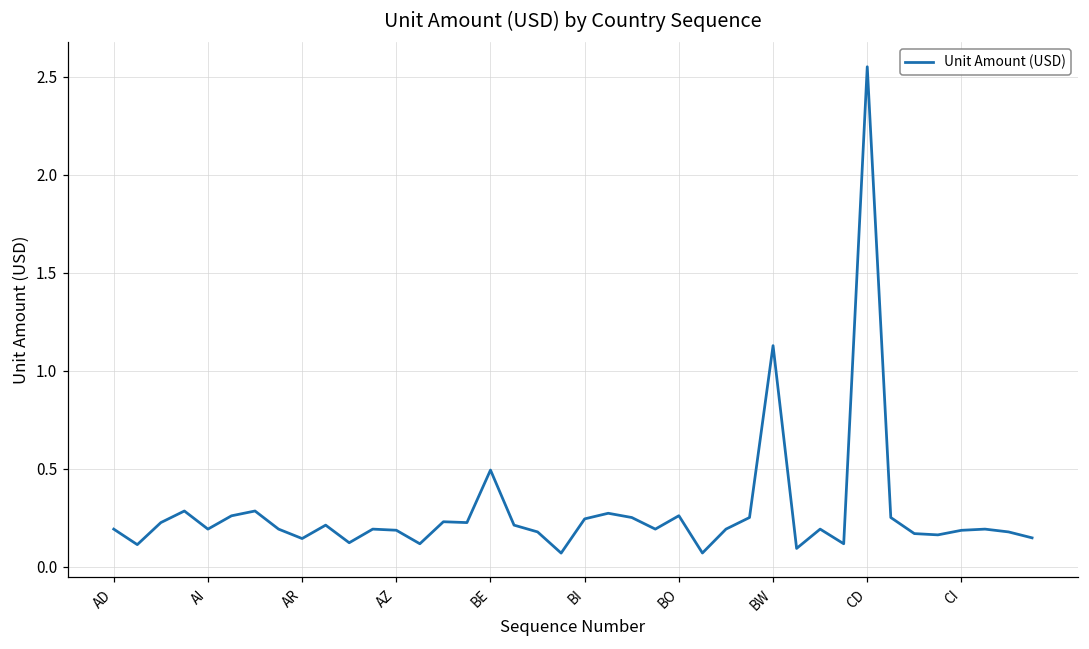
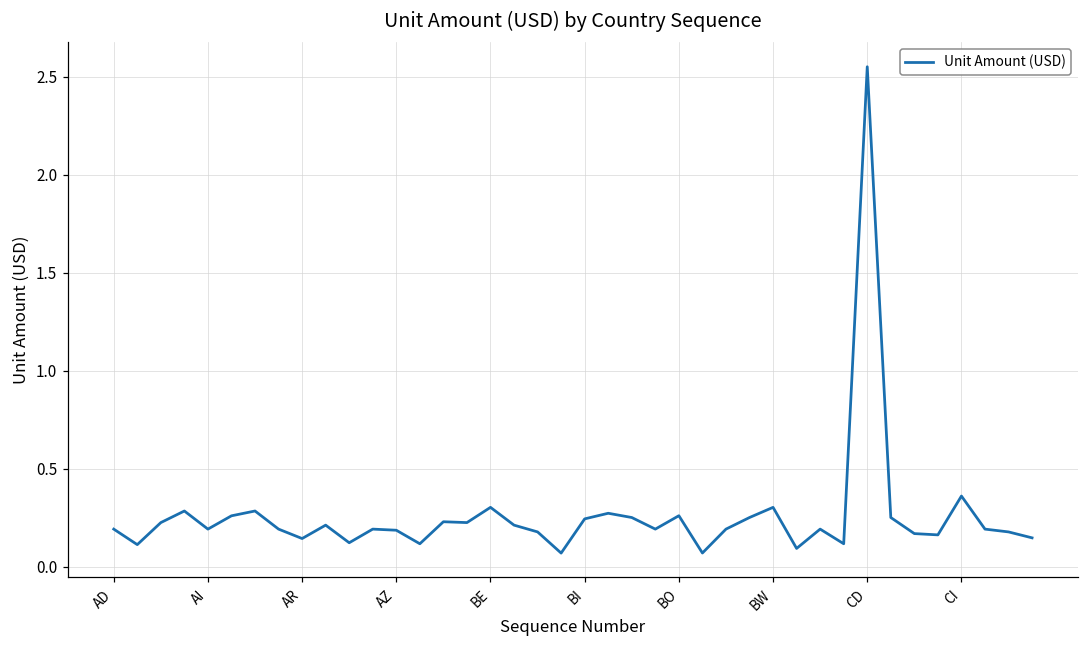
  {
    "AD": 0.19,
    "AI": 0.19,
    "AR": 0.14,
    "AZ": 0.19,
-   "BE": 0.49,
+   "BE": 0.30,
    "BI": 0.24,
    "BO": 0.26,
-   "BW": 1.13,
+   "BW": 0.30,
    "CD": 2.55,
-   "CI": 0.19
+   "CI": 0.36
  }
